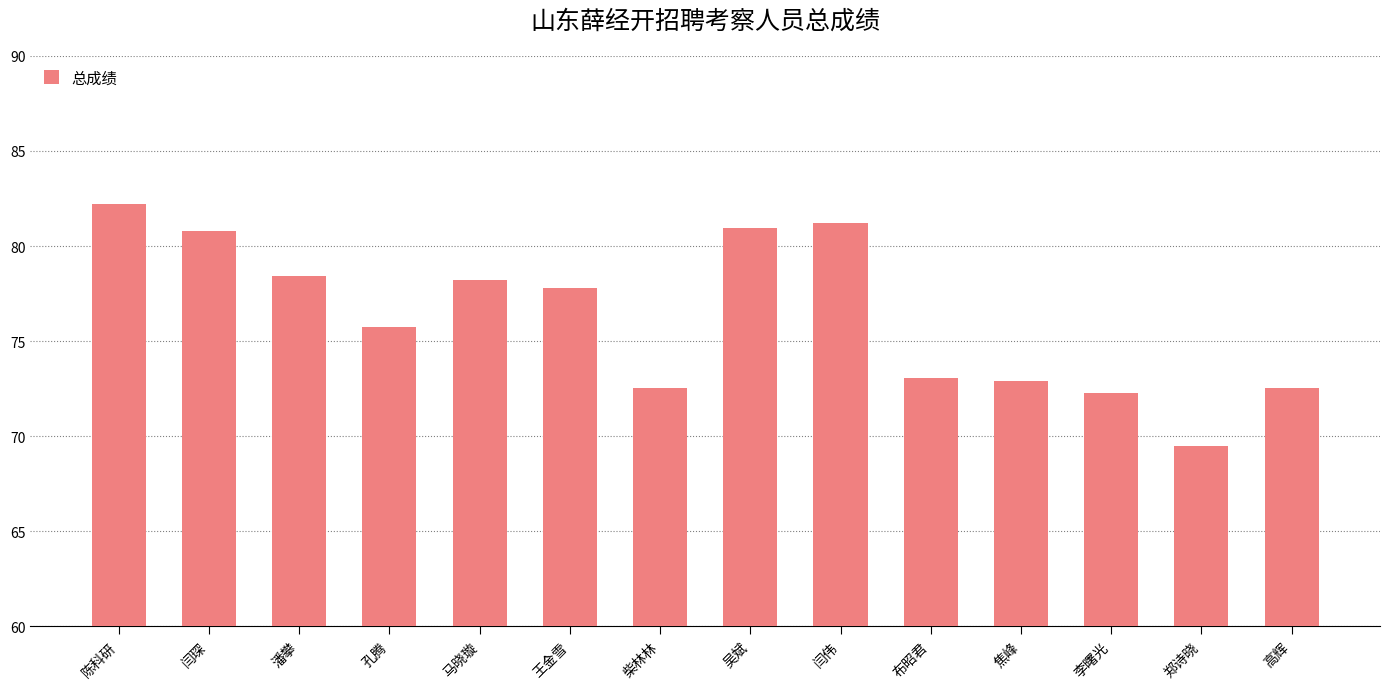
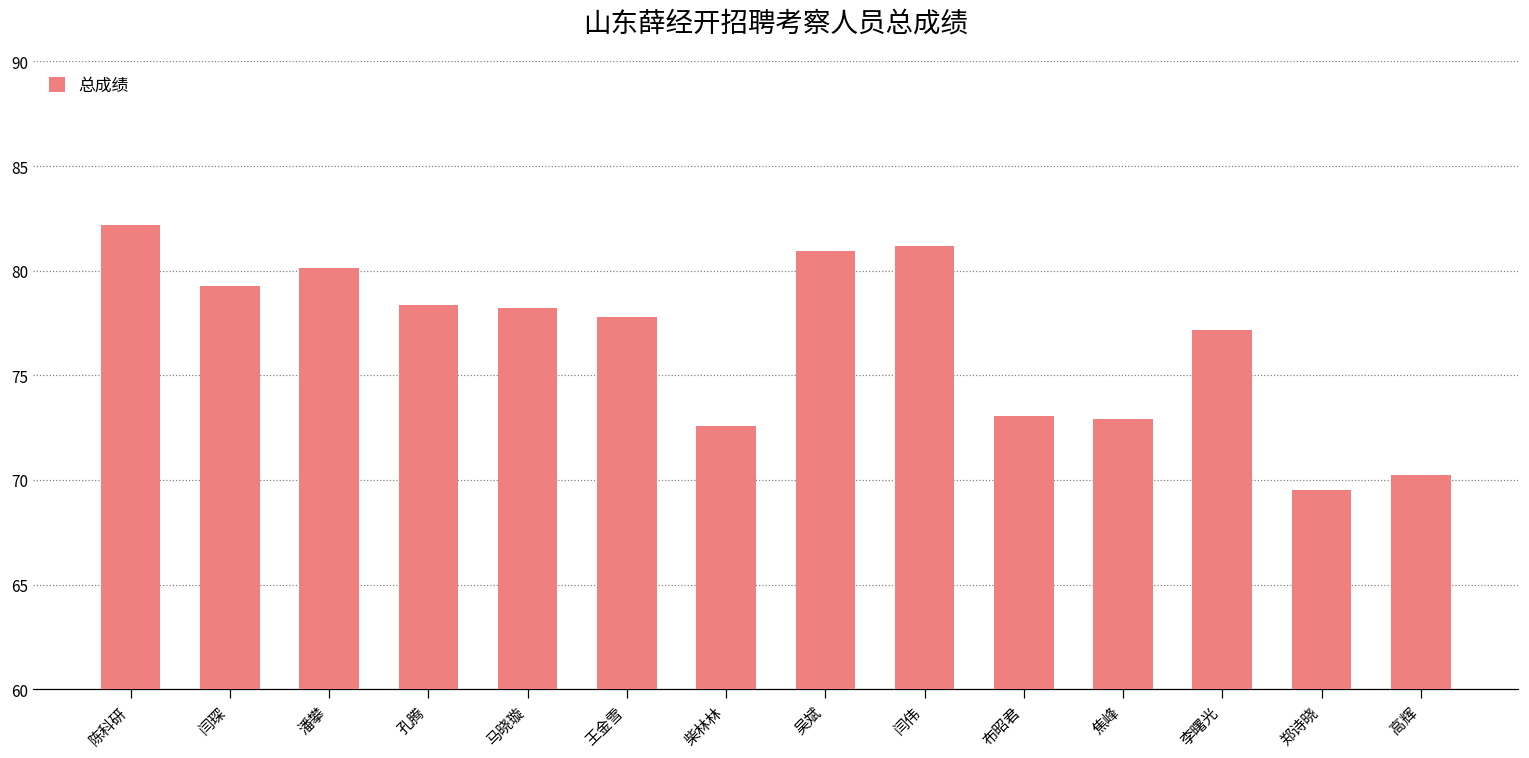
  {
    "陈科研": 82.2,
-   "闫琛": 80.8,
-   "潘攀": 78.4,
-   "孔腾": 75.7,
+   "闫琛": 79.3,
+   "潘攀": 80.1,
+   "孔腾": 78.3,
    "马晓璇": 78.2,
    "王金雪": 77.8,
    "柴林林": 72.6,
    "吴斌": 80.9,
    "闫伟": 81.2,
    "布昭君": 73.1,
    "焦峰": 72.9,
-   "李曙光": 72.3,
+   "李曙光": 77.2,
    "郑诗晓": 69.5,
-   "高辉": 72.5
+   "高辉": 70.3
  }
